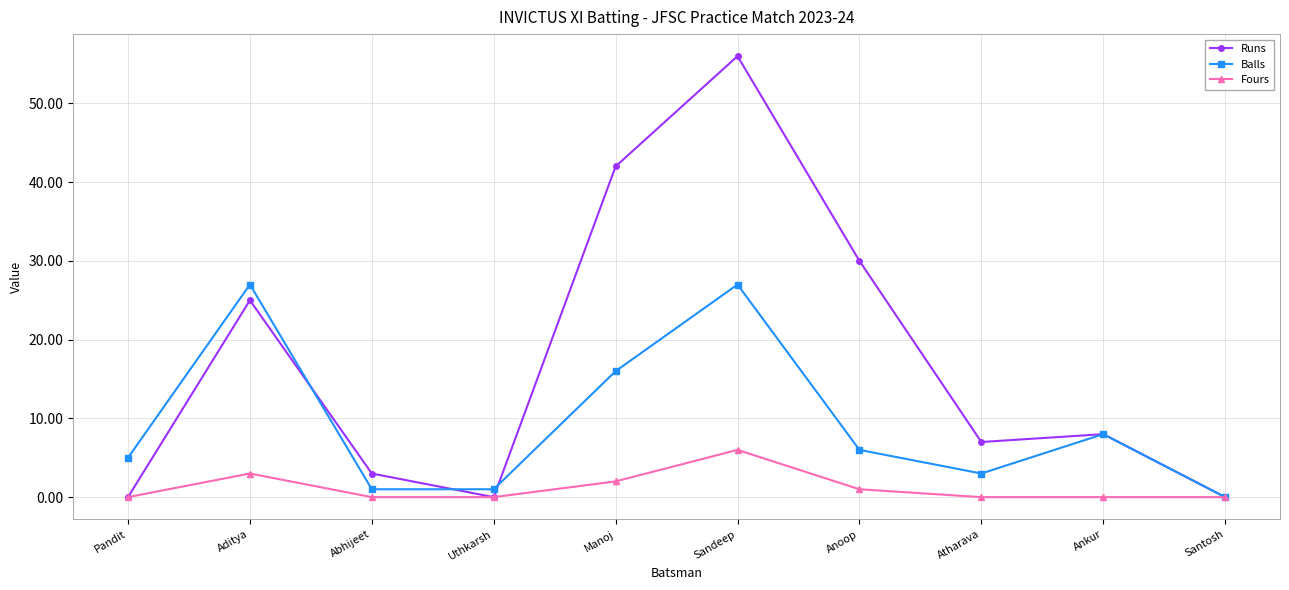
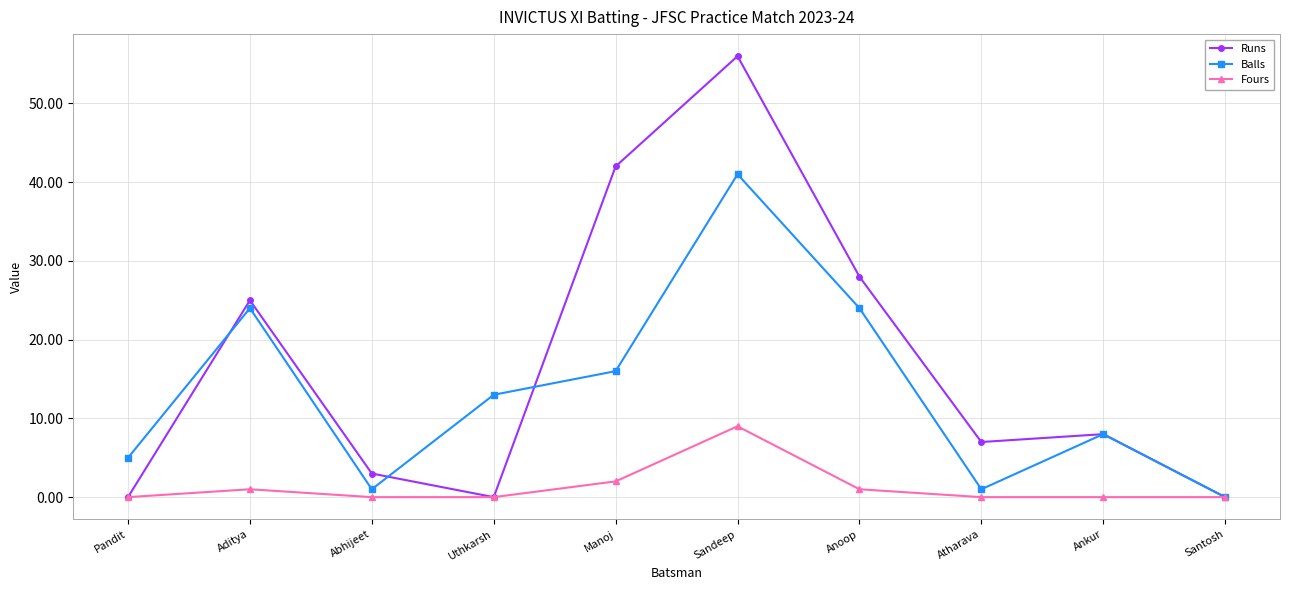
  {
    "Runs": {
      "Aditya": 25,
      "Abhijeet": 3,
      "Manoj": 42,
      "Sandeep": 56,
-     "Anoop": 30,
+     "Anoop": 28,
      "Atharava": 7
    },
    "Balls": {
      "Pandit": 5,
-     "Aditya": 27,
+     "Aditya": 24,
      "Abhijeet": 1,
-     "Uthkarsh": 1,
+     "Uthkarsh": 13,
      "Manoj": 16,
-     "Sandeep": 27,
-     "Anoop": 6,
-     "Atharava": 3
+     "Sandeep": 41,
+     "Anoop": 24,
+     "Atharava": 1
    },
    "Fours": {
-     "Aditya": 3,
+     "Aditya": 1,
      "Abhijeet": 0,
      "Manoj": 2,
-     "Sandeep": 6,
+     "Sandeep": 9,
      "Anoop": 1,
      "Atharava": 0,
      "Ankur": 0
    }
  }
